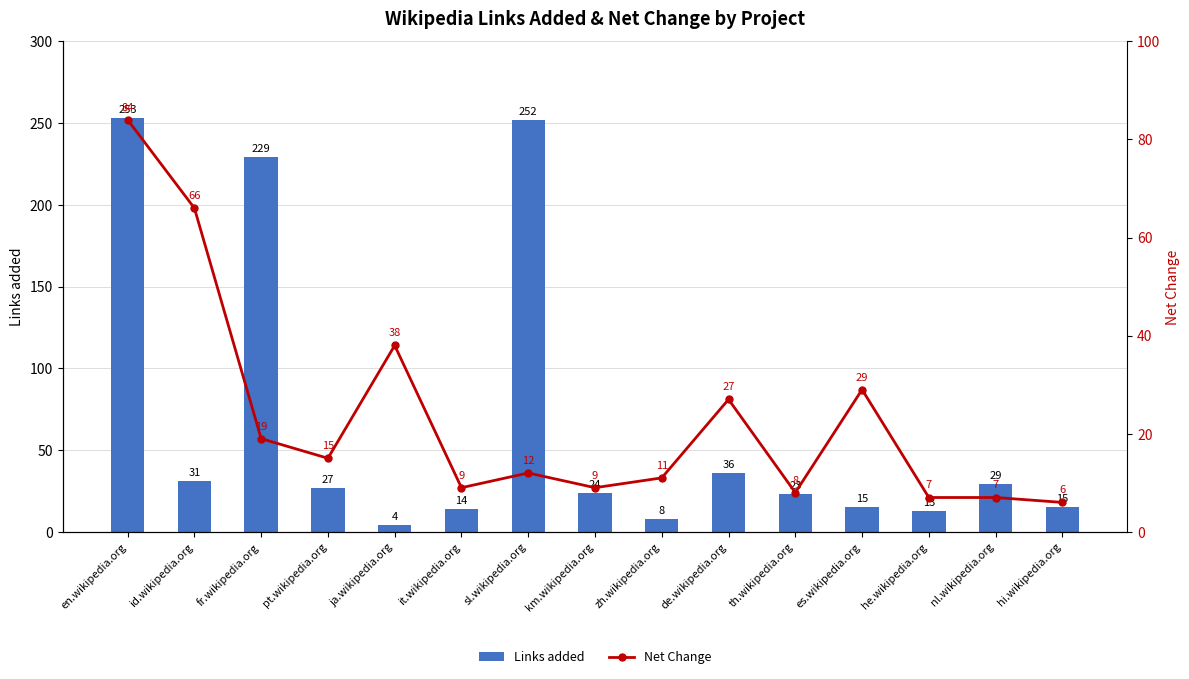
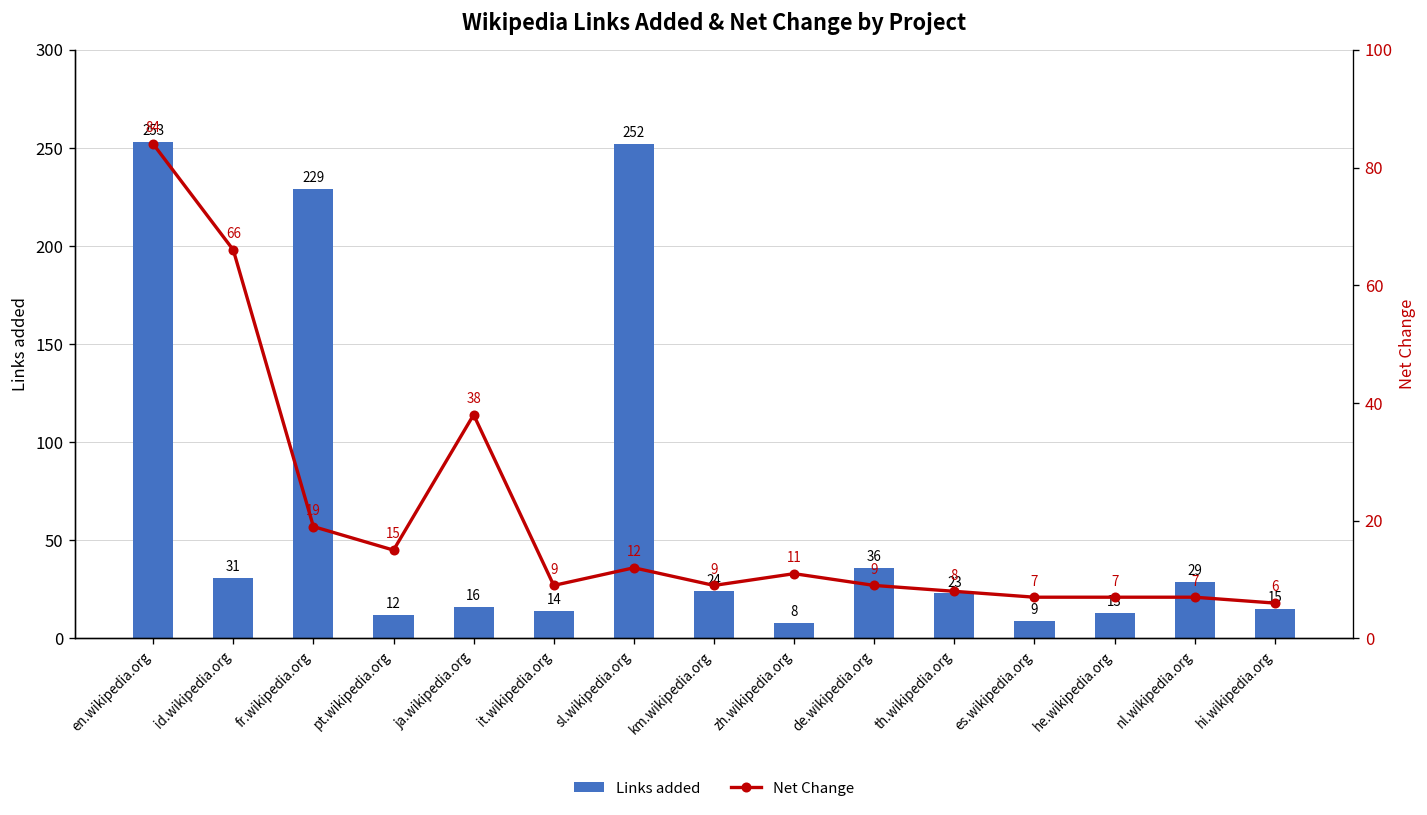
  {
    "Links added": {
      "id.wikipedia.org": 31,
      "fr.wikipedia.org": 229,
-     "pt.wikipedia.org": 27,
-     "ja.wikipedia.org": 4,
+     "pt.wikipedia.org": 12,
+     "ja.wikipedia.org": 16,
      "it.wikipedia.org": 14,
      "sl.wikipedia.org": 252,
      "zh.wikipedia.org": 8,
      "de.wikipedia.org": 36,
-     "es.wikipedia.org": 15,
+     "es.wikipedia.org": 9,
      "nl.wikipedia.org": 29
    },
    "Net Change": {
      "id.wikipedia.org": 66,
      "fr.wikipedia.org": 19,
      "pt.wikipedia.org": 15,
      "ja.wikipedia.org": 38,
      "it.wikipedia.org": 9,
      "sl.wikipedia.org": 12,
      "km.wikipedia.org": 9,
      "zh.wikipedia.org": 11,
-     "de.wikipedia.org": 27,
-     "es.wikipedia.org": 29,
+     "de.wikipedia.org": 9,
+     "es.wikipedia.org": 7,
      "he.wikipedia.org": 7,
      "nl.wikipedia.org": 7,
      "hi.wikipedia.org": 6
    }
  }
